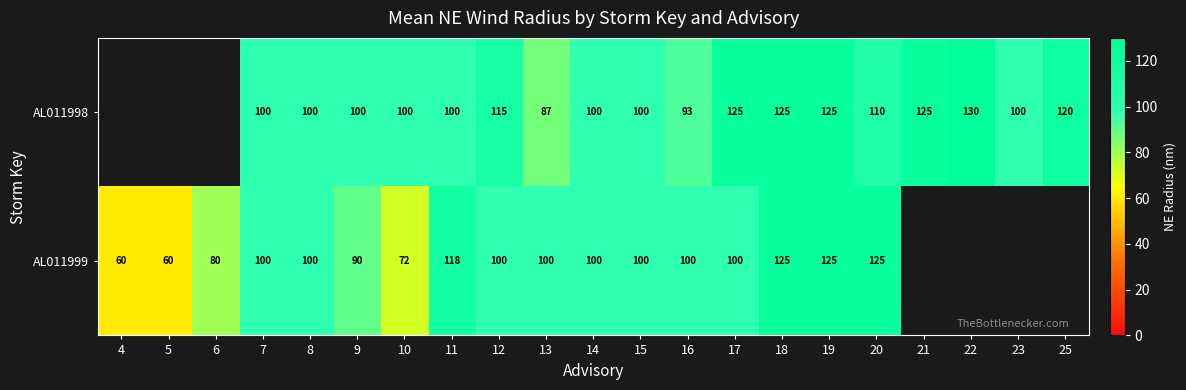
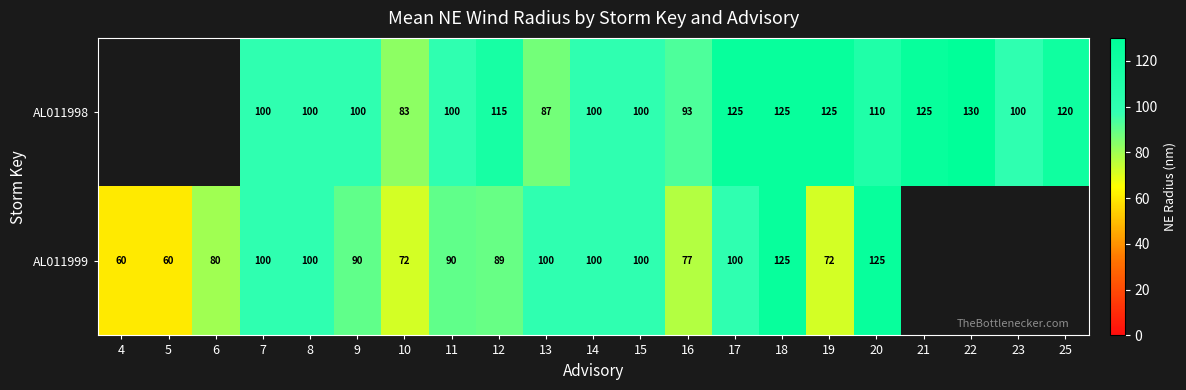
  {
    "AL011998": {
      "7": 100,
      "8": 100,
      "9": 100,
-     "10": 100,
+     "10": 83,
      "11": 100,
      "12": 115,
      "13": 87,
      "14": 100,
      "15": 100,
      "16": 93,
      "17": 125,
      "18": 125,
      "19": 125,
      "20": 110,
      "21": 125,
      "22": 130,
      "23": 100,
      "25": 120
    },
    "AL011999": {
      "4": 60,
      "5": 60,
      "6": 80,
      "7": 100,
      "8": 100,
      "9": 90,
      "10": 72,
-     "11": 118,
-     "12": 100,
+     "11": 90,
+     "12": 89,
      "13": 100,
      "14": 100,
      "15": 100,
-     "16": 100,
+     "16": 77,
      "17": 100,
      "18": 125,
-     "19": 125,
+     "19": 72,
      "20": 125
    }
  }
